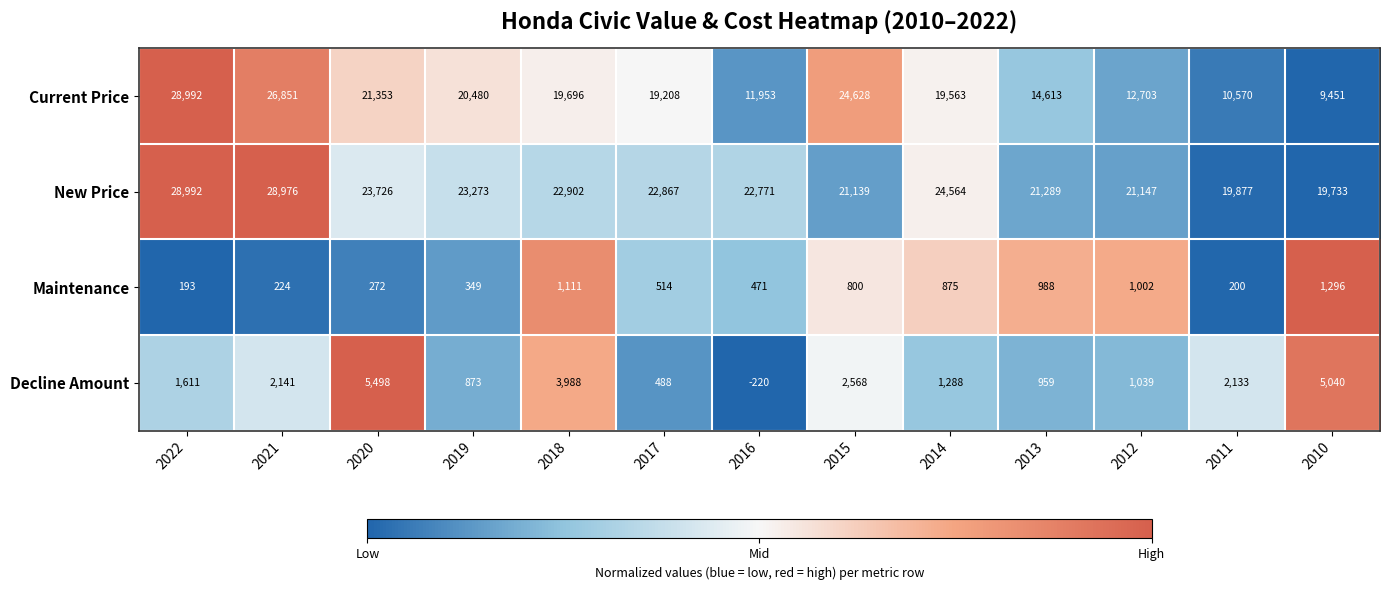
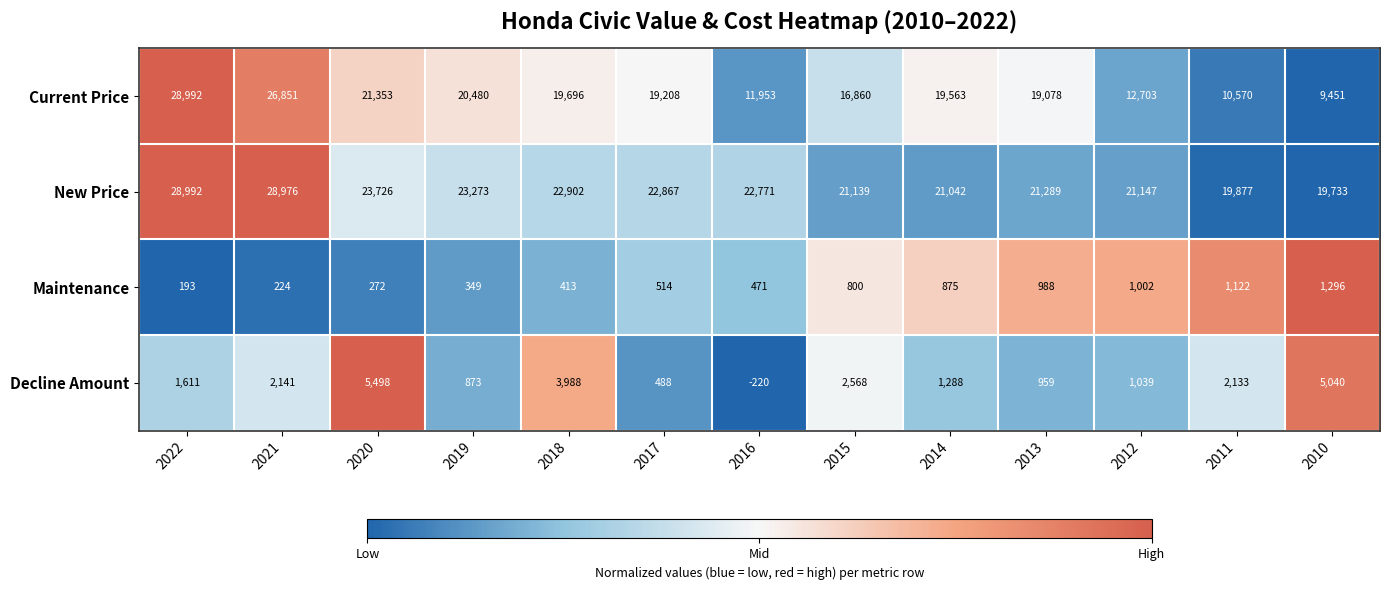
  {
    "Current Price": {
      "2022": "28,992",
      "2021": "26,851",
      "2020": "21,353",
      "2019": "20,480",
      "2018": "19,696",
      "2017": "19,208",
      "2016": "11,953",
-     "2015": "24,628",
+     "2015": "16,860",
      "2014": "19,563",
-     "2013": "14,613",
+     "2013": "19,078",
      "2012": "12,703",
      "2011": "10,570",
      "2010": "9,451"
    },
    "New Price": {
      "2022": "28,992",
      "2021": "28,976",
      "2020": "23,726",
      "2019": "23,273",
      "2018": "22,902",
      "2017": "22,867",
      "2016": "22,771",
      "2015": "21,139",
-     "2014": "24,564",
+     "2014": "21,042",
      "2013": "21,289",
      "2012": "21,147",
      "2011": "19,877",
      "2010": "19,733"
    },
    "Maintenance": {
      "2022": "193",
      "2021": "224",
      "2020": "272",
      "2019": "349",
-     "2018": "1,111",
+     "2018": "413",
      "2017": "514",
      "2016": "471",
      "2015": "800",
      "2014": "875",
      "2013": "988",
      "2012": "1,002",
-     "2011": "200",
+     "2011": "1,122",
      "2010": "1,296"
    },
    "Decline Amount": {
      "2022": "1,611",
      "2021": "2,141",
      "2020": "5,498",
      "2019": "873",
      "2018": "3,988",
      "2017": "488",
      "2016": "-220",
      "2015": "2,568",
      "2014": "1,288",
      "2013": "959",
      "2012": "1,039",
      "2011": "2,133",
      "2010": "5,040"
    }
  }
